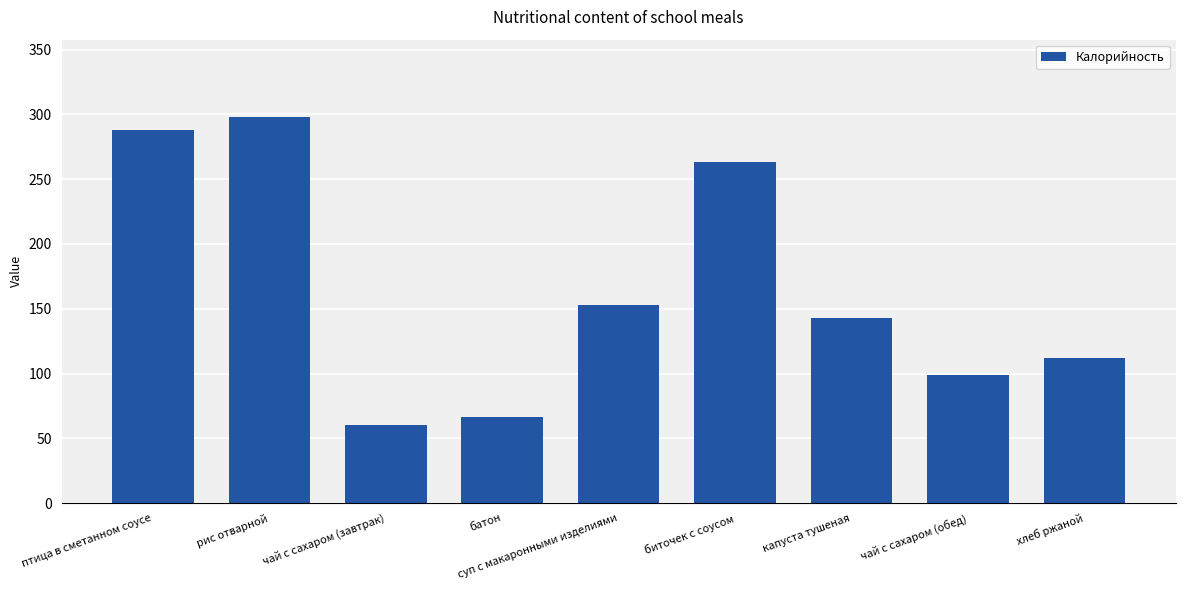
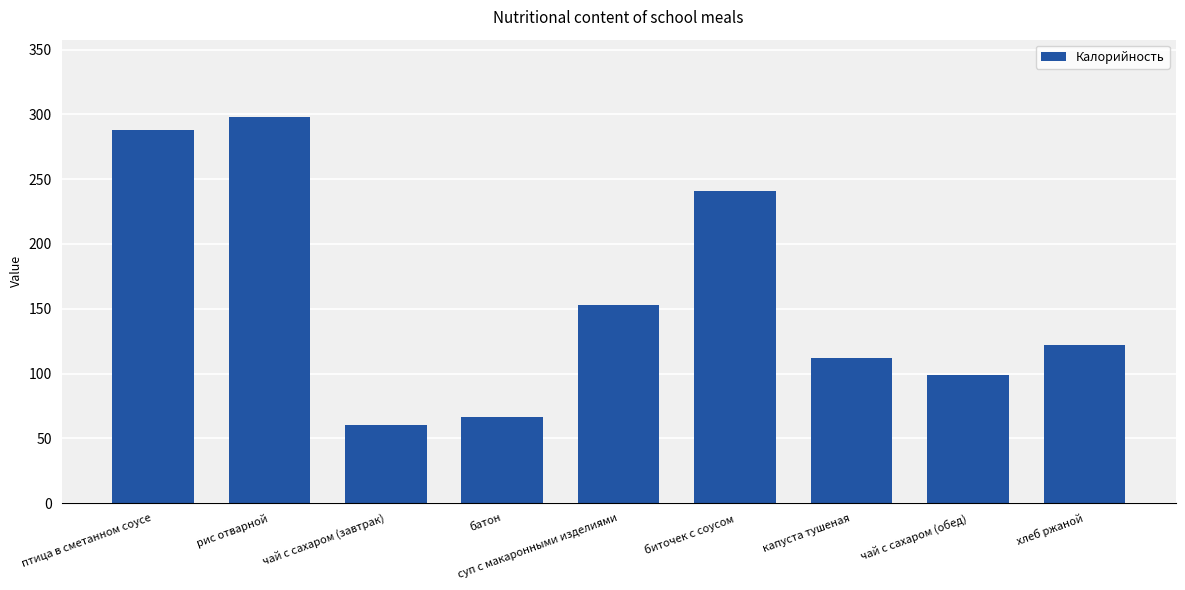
  {
    "птица в сметанном соусе": 288,
    "рис отварной": 298,
    "чай с сахаром (завтрак)": 60,
    "батон": 66,
    "суп с макаронными изделиями": 153,
-   "биточек с соусом": 263,
-   "капуста тушеная": 143,
+   "биточек с соусом": 241,
+   "капуста тушеная": 112,
    "чай с сахаром (обед)": 99,
-   "хлеб ржаной": 112
+   "хлеб ржаной": 122
  }
